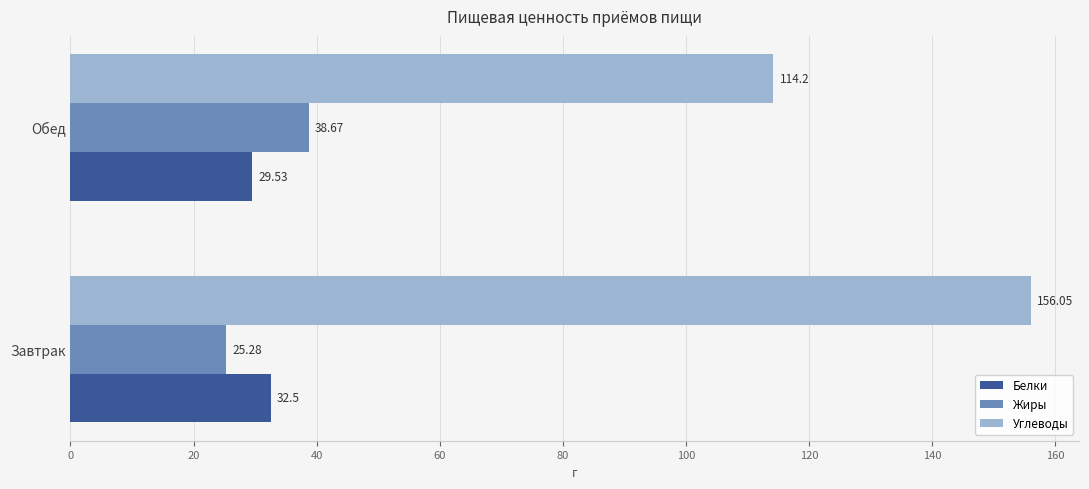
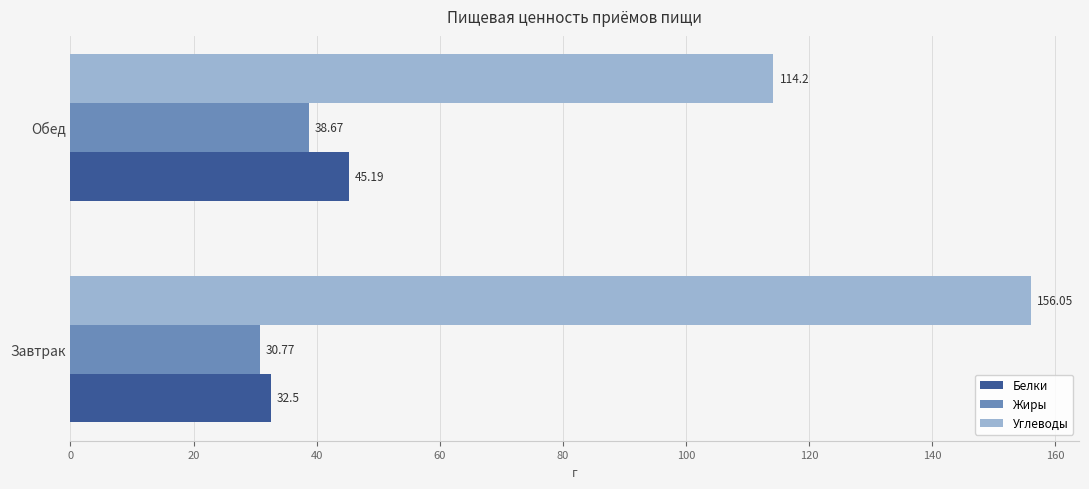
  {
    "Белки": {
-     "Обед": 29.53,
+     "Обед": 45.19,
      "Завтрак": 32.5
    },
    "Жиры": {
      "Обед": 38.67,
-     "Завтрак": 25.28
+     "Завтрак": 30.77
    },
    "Углеводы": {
      "Обед": 114.2,
      "Завтрак": 156.05
    }
  }
